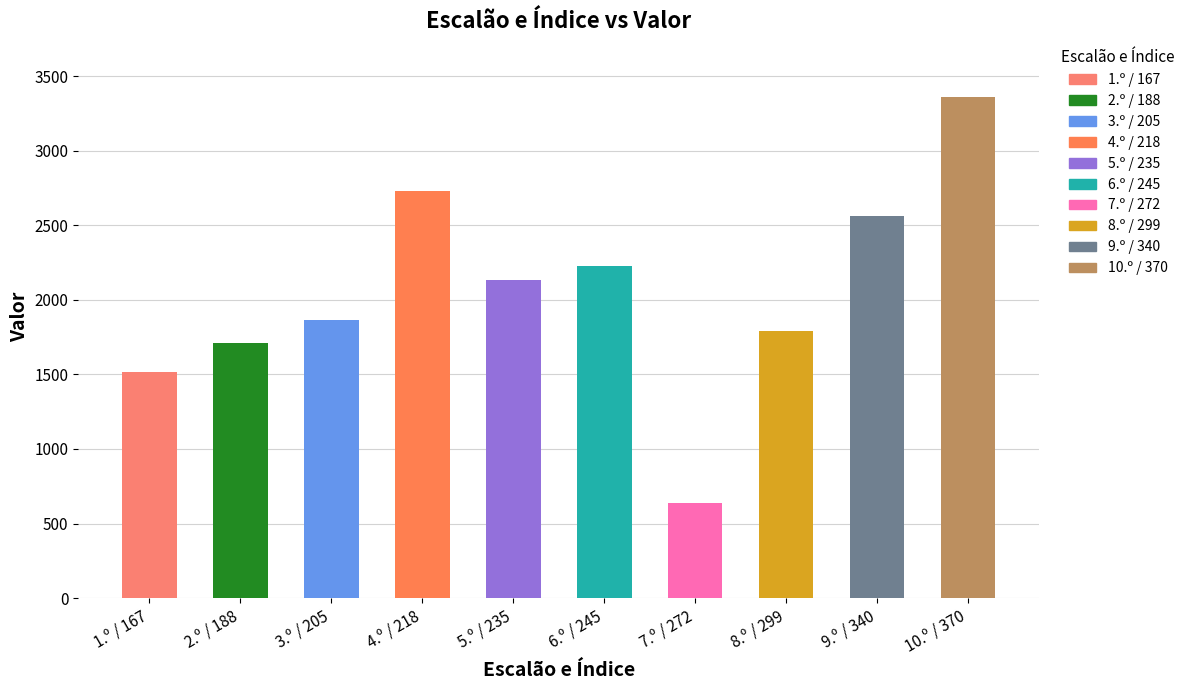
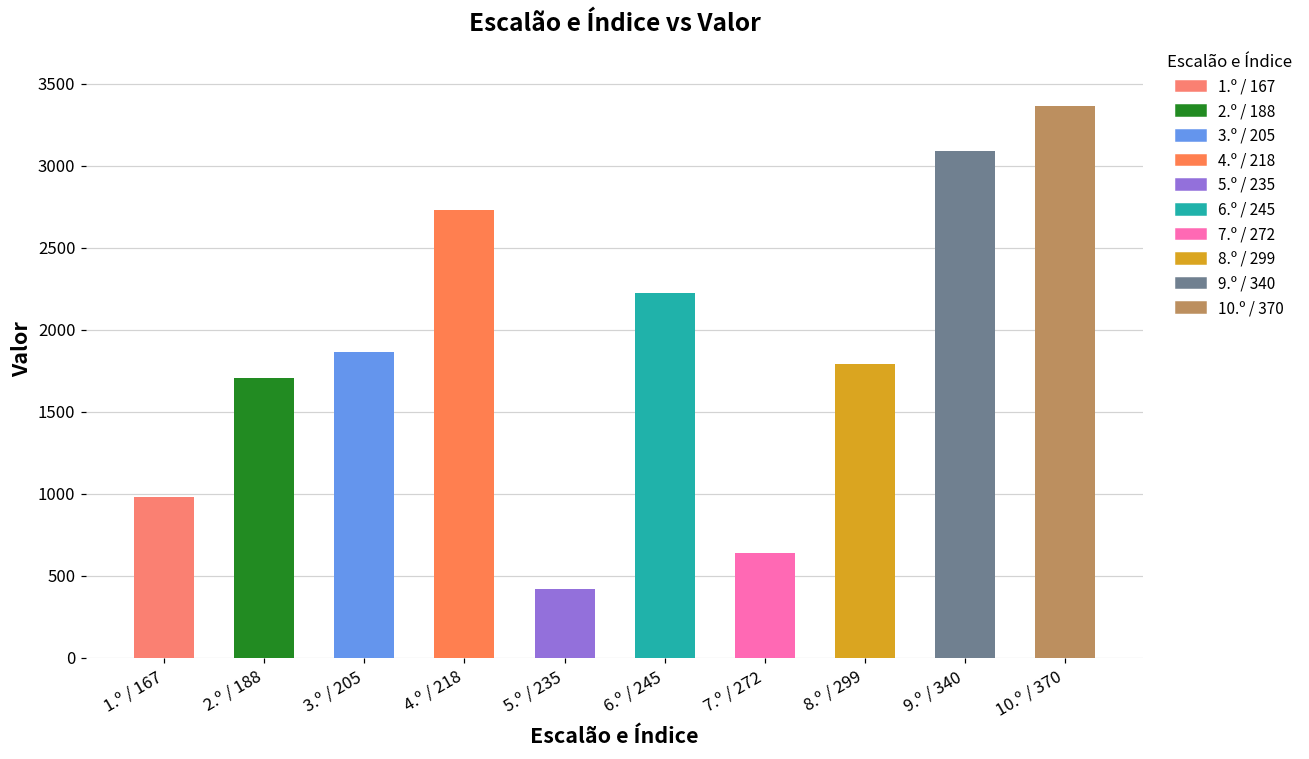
  {
-   "1.º / 167": 1520,
+   "1.º / 167": 980,
    "2.º / 188": 1710,
    "3.º / 205": 1860,
    "4.º / 218": 2730,
-   "5.º / 235": 2140,
+   "5.º / 235": 420,
    "6.º / 245": 2230,
    "7.º / 272": 640,
    "8.º / 299": 1790,
-   "9.º / 340": 2560,
+   "9.º / 340": 3090,
    "10.º / 370": 3360
  }
